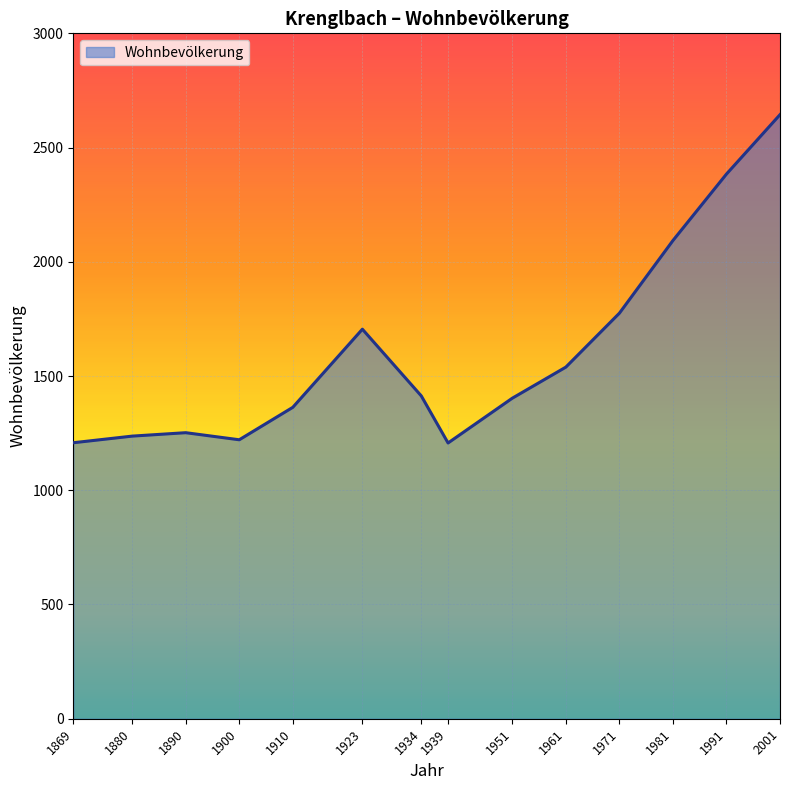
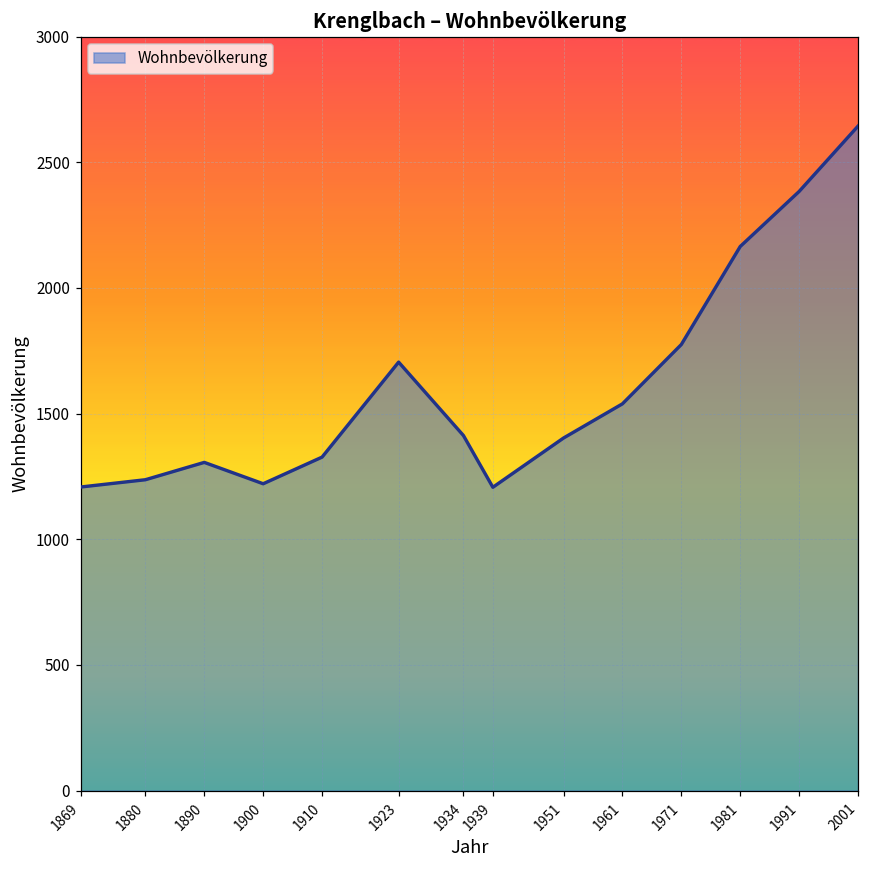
  {
    "1869": 1210,
    "1880": 1240,
-   "1890": 1250,
+   "1890": 1310,
    "1900": 1220,
-   "1910": 1360,
+   "1910": 1330,
    "1923": 1710,
    "1934": 1410,
    "1939": 1210,
    "1951": 1400,
    "1961": 1540,
    "1971": 1780,
-   "1981": 2090,
+   "1981": 2170,
    "1991": 2380,
    "2001": 2640
  }
